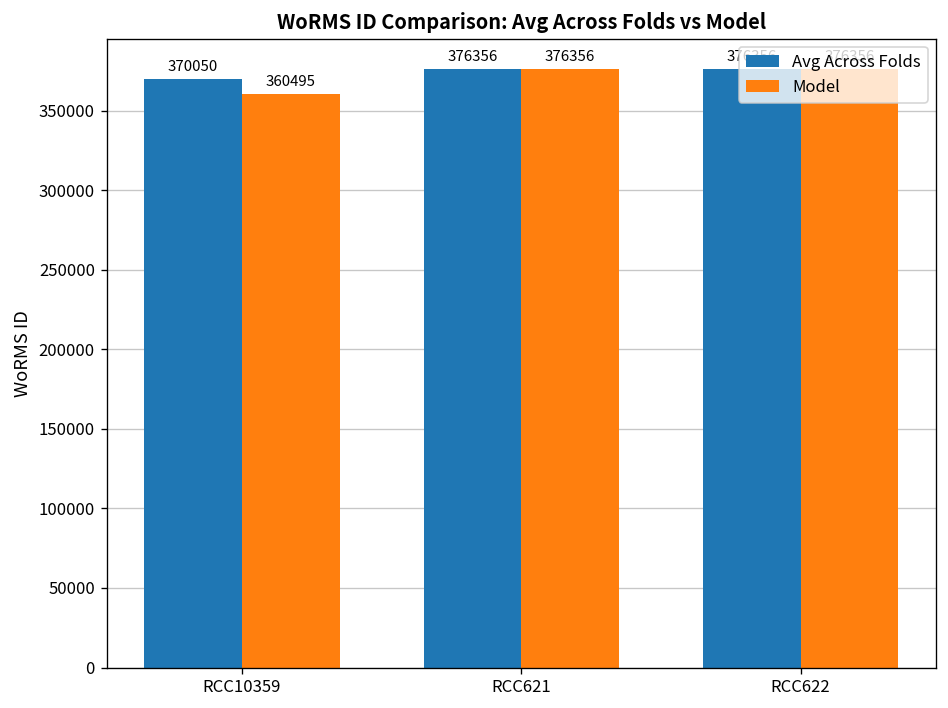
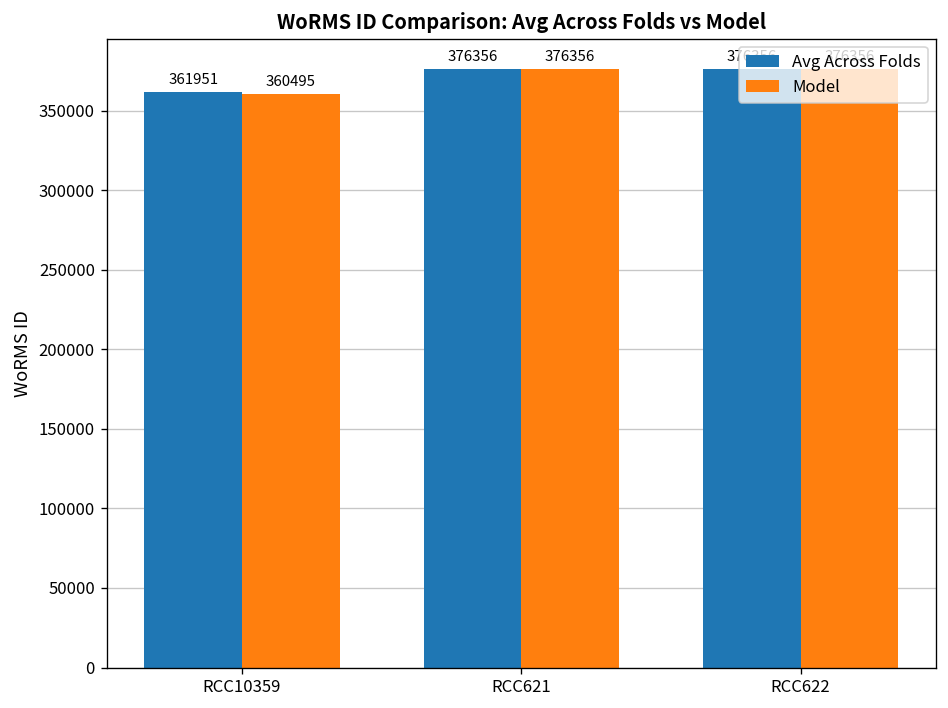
  {
    "Avg Across Folds": {
-     "RCC10359": 370050,
+     "RCC10359": 361951,
      "RCC621": 376356
    },
    "Model": {
      "RCC10359": 360495,
      "RCC621": 376356
    }
  }
